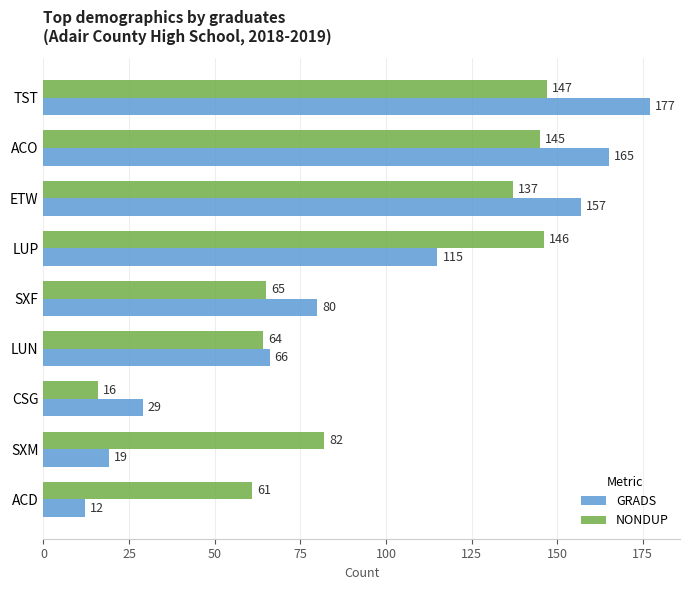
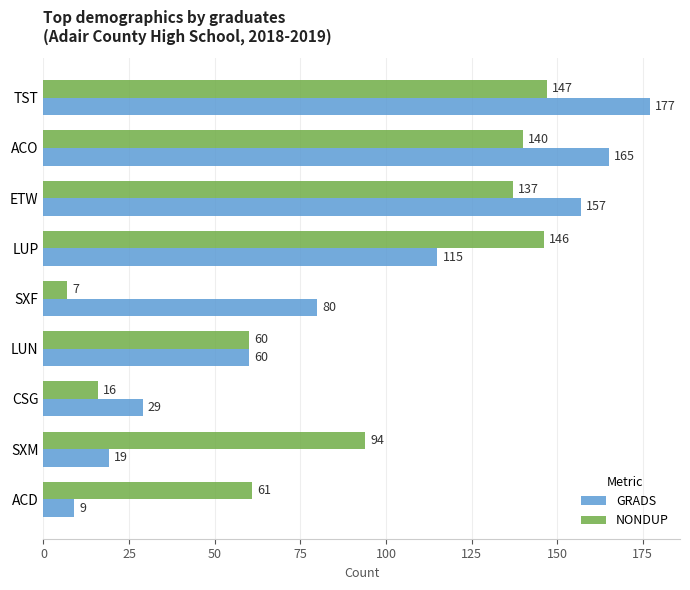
  {
    "GRADS": {
      "TST": 177,
      "ACO": 165,
      "ETW": 157,
      "LUP": 115,
      "SXF": 80,
-     "LUN": 66,
+     "LUN": 60,
      "CSG": 29,
      "SXM": 19,
-     "ACD": 12
+     "ACD": 9
    },
    "NONDUP": {
      "TST": 147,
-     "ACO": 145,
+     "ACO": 140,
      "ETW": 137,
      "LUP": 146,
-     "SXF": 65,
-     "LUN": 64,
+     "SXF": 7,
+     "LUN": 60,
      "CSG": 16,
-     "SXM": 82,
+     "SXM": 94,
      "ACD": 61
    }
  }
